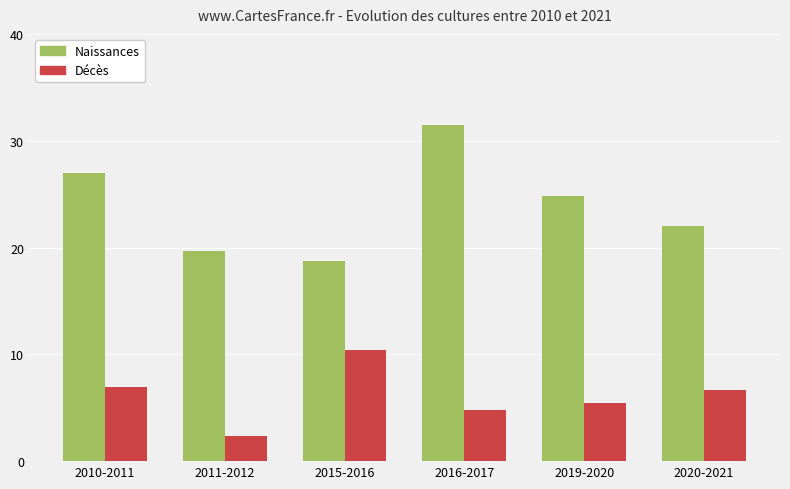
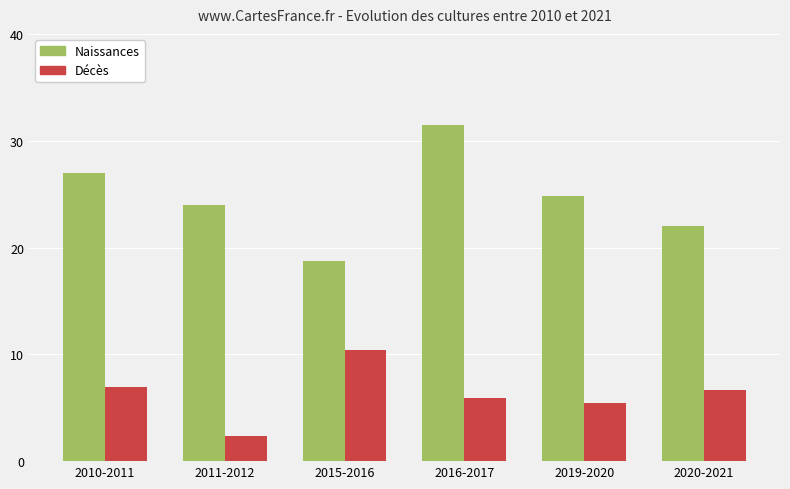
  {
    "Naissances": {
      "2010-2011": 27.0,
-     "2011-2012": 19.7,
+     "2011-2012": 24.0,
      "2015-2016": 18.7,
      "2016-2017": 31.5,
      "2019-2020": 24.8,
      "2020-2021": 22.0
    },
    "Décès": {
      "2010-2011": 6.9,
      "2011-2012": 2.4,
      "2015-2016": 10.4,
-     "2016-2017": 4.8,
+     "2016-2017": 5.9,
      "2019-2020": 5.4,
      "2020-2021": 6.7
    }
  }
